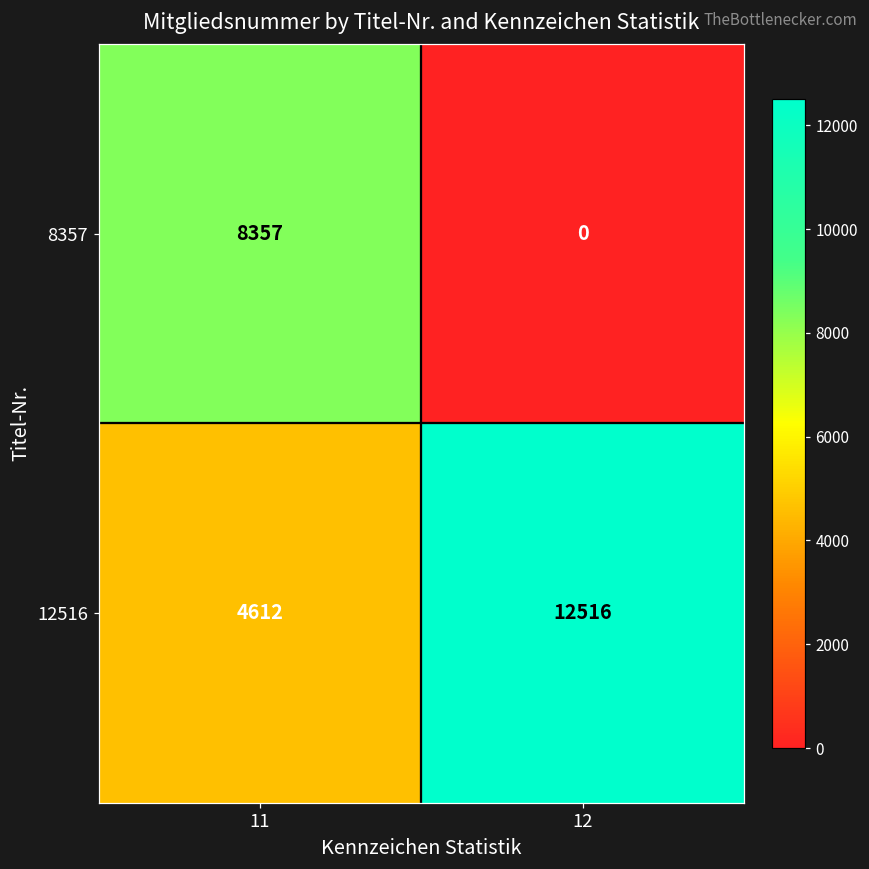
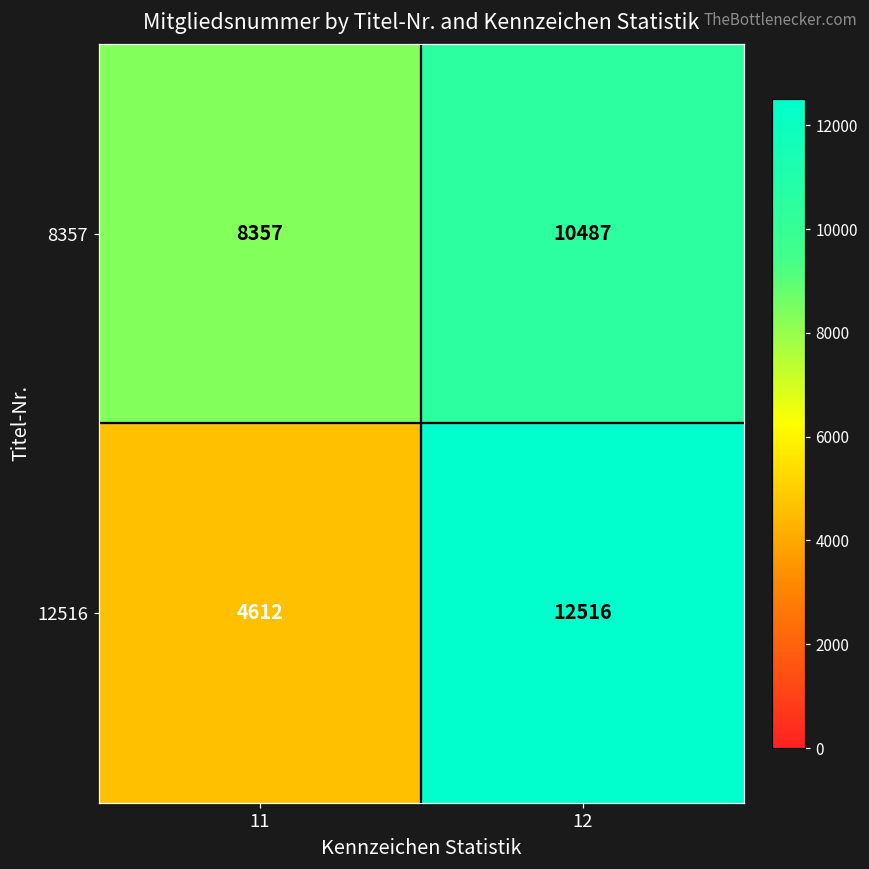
  {
    "8357": {
      "11": 8357,
-     "12": 0
+     "12": 10487
    },
    "12516": {
      "11": 4612,
      "12": 12516
    }
  }
